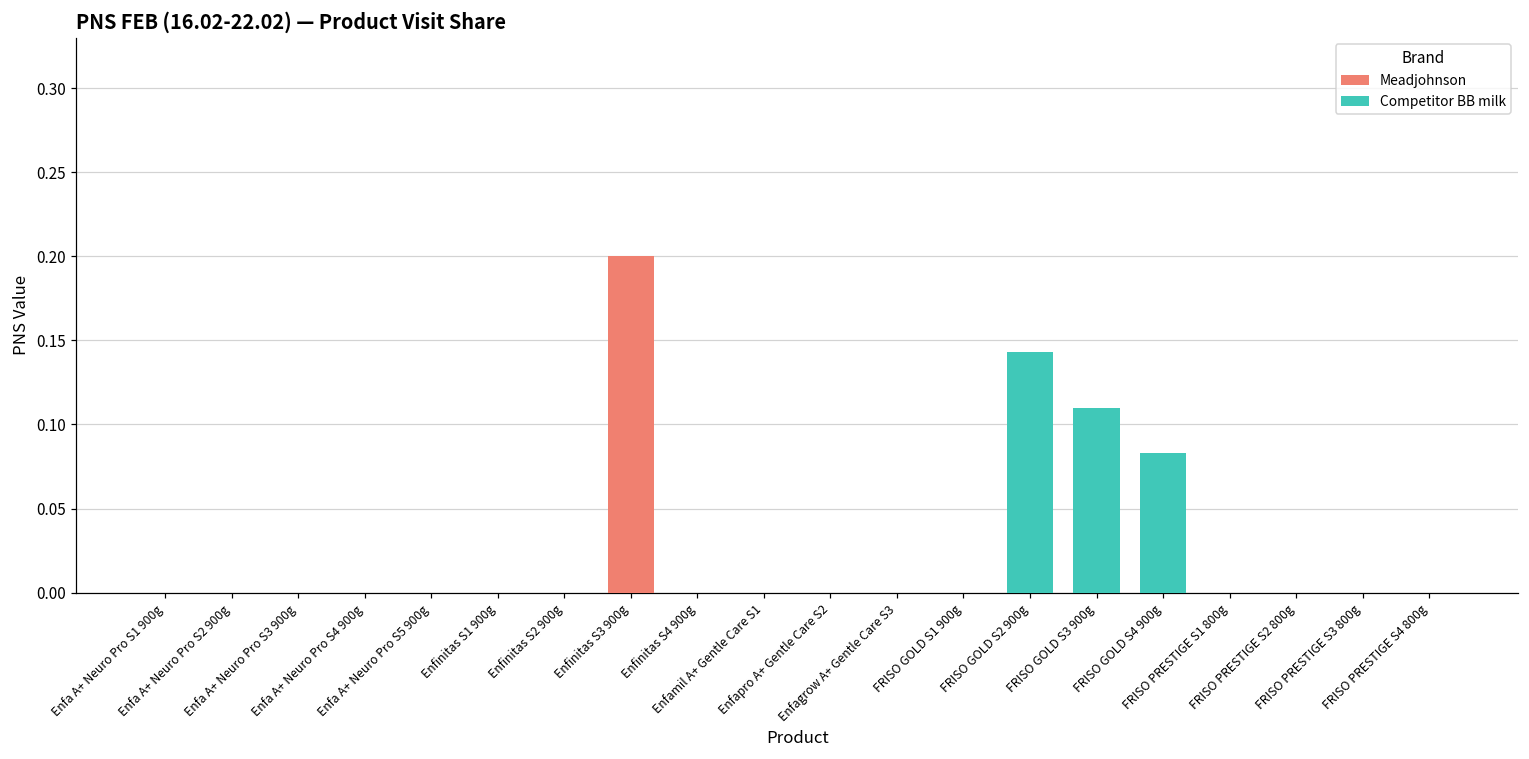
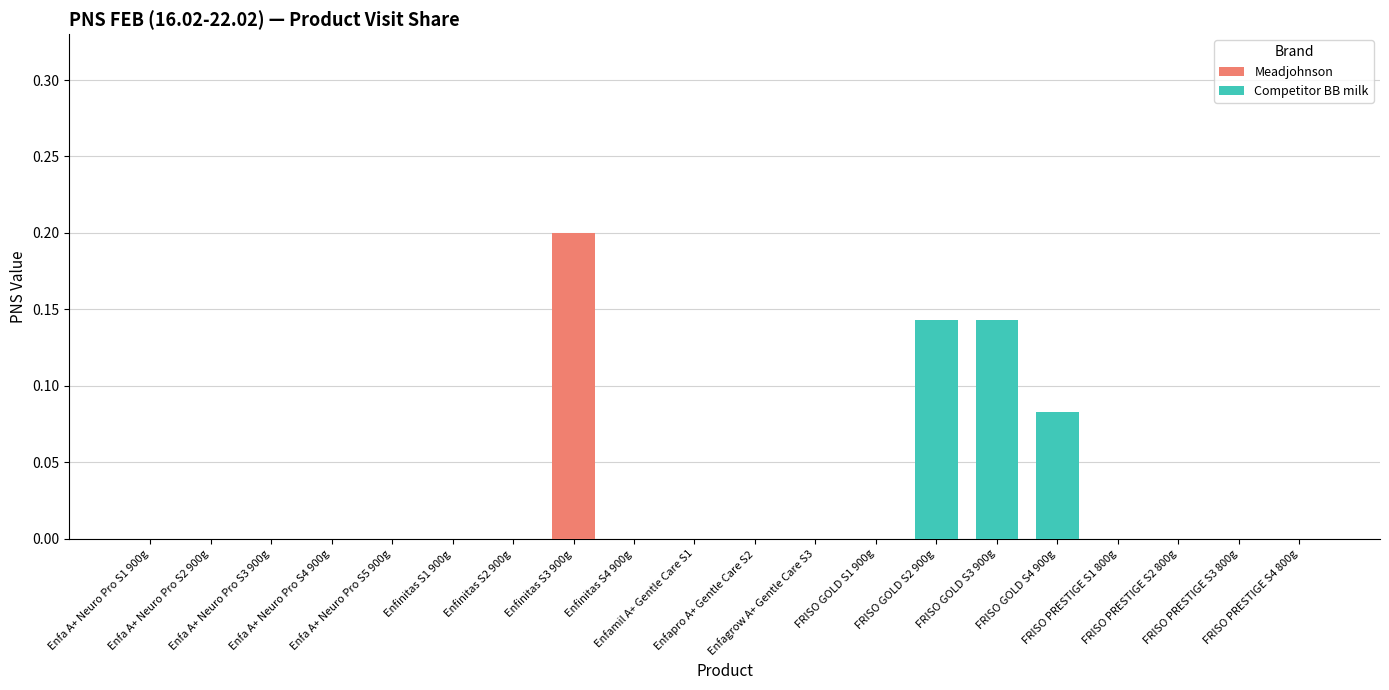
  {
    "Meadjohnson": {
      "Enfa A+ Neuro Pro S1 900g": 0.000,
      "Enfa A+ Neuro Pro S2 900g": 0.000,
      "Enfa A+ Neuro Pro S3 900g": 0.000,
      "Enfa A+ Neuro Pro S4 900g": 0.000,
      "Enfa A+ Neuro Pro S5 900g": 0.000,
      "Enfinitas S1 900g": 0.000,
      "Enfinitas S2 900g": 0.000,
      "Enfinitas S3 900g": 0.200,
      "Enfinitas S4 900g": 0.000,
      "Enfamil A+ Gentle Care S1": 0.000,
      "Enfapro A+ Gentle Care S2": 0.000,
      "Enfagrow A+ Gentle Care S3": 0.000,
      "FRISO GOLD S1 900g": 0.000,
      "FRISO GOLD S2 900g": 0.000,
      "FRISO GOLD S3 900g": 0.000,
      "FRISO GOLD S4 900g": 0.000,
      "FRISO PRESTIGE S1 800g": 0.000,
      "FRISO PRESTIGE S2 800g": 0.000,
      "FRISO PRESTIGE S3 800g": 0.000,
      "FRISO PRESTIGE S4 800g": 0.000
    },
    "Competitor BB milk": {
-     "FRISO GOLD S3 900g": 0.110
+     "FRISO GOLD S3 900g": 0.143
    }
  }
